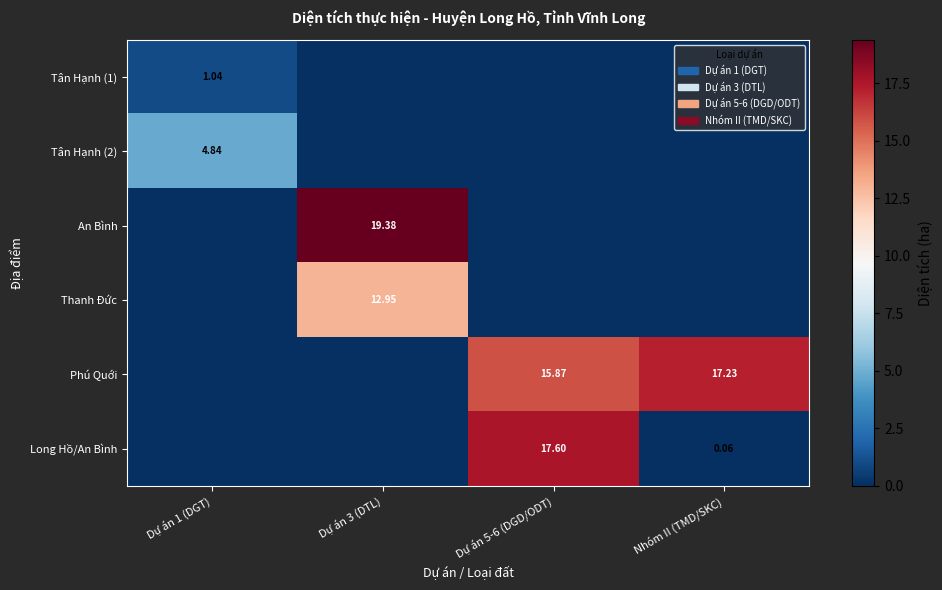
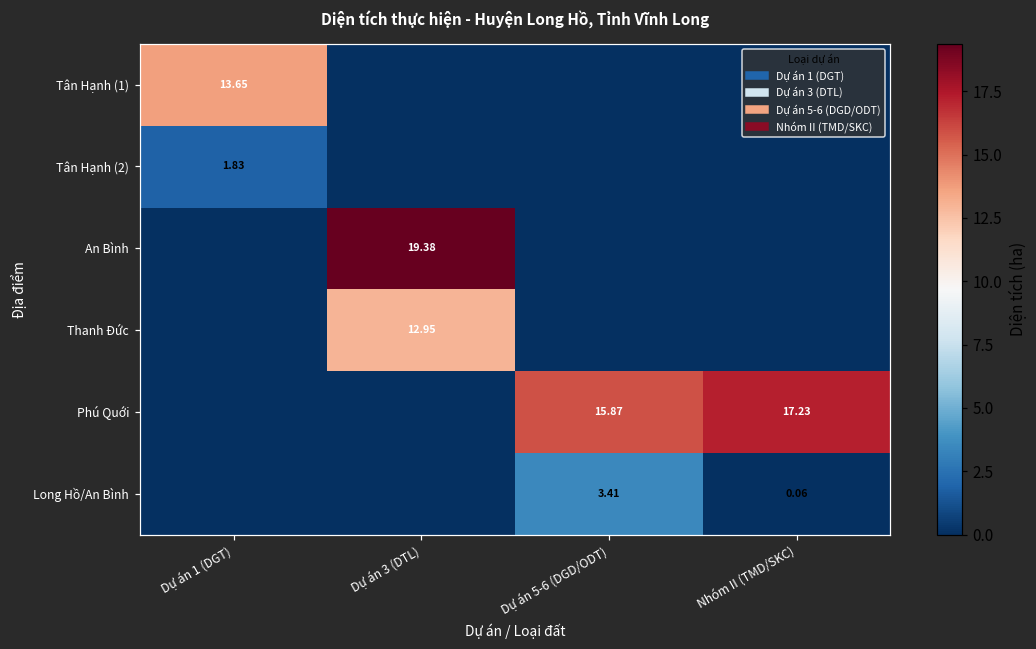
  {
    "Tân Hạnh (1)": {
-     "Dự án 1 (DGT)": 1.04
+     "Dự án 1 (DGT)": 13.65
    },
    "Tân Hạnh (2)": {
-     "Dự án 1 (DGT)": 4.84
+     "Dự án 1 (DGT)": 1.83
    },
    "An Bình": {
      "Dự án 3 (DTL)": 19.38
    },
    "Thanh Đức": {
      "Dự án 3 (DTL)": 12.95
    },
    "Phú Quới": {
      "Dự án 5-6 (DGD/ODT)": 15.87,
      "Nhóm II (TMD/SKC)": 17.23
    },
    "Long Hồ/An Bình": {
-     "Dự án 5-6 (DGD/ODT)": 17.60,
+     "Dự án 5-6 (DGD/ODT)": 3.41,
      "Nhóm II (TMD/SKC)": 0.06
    }
  }
